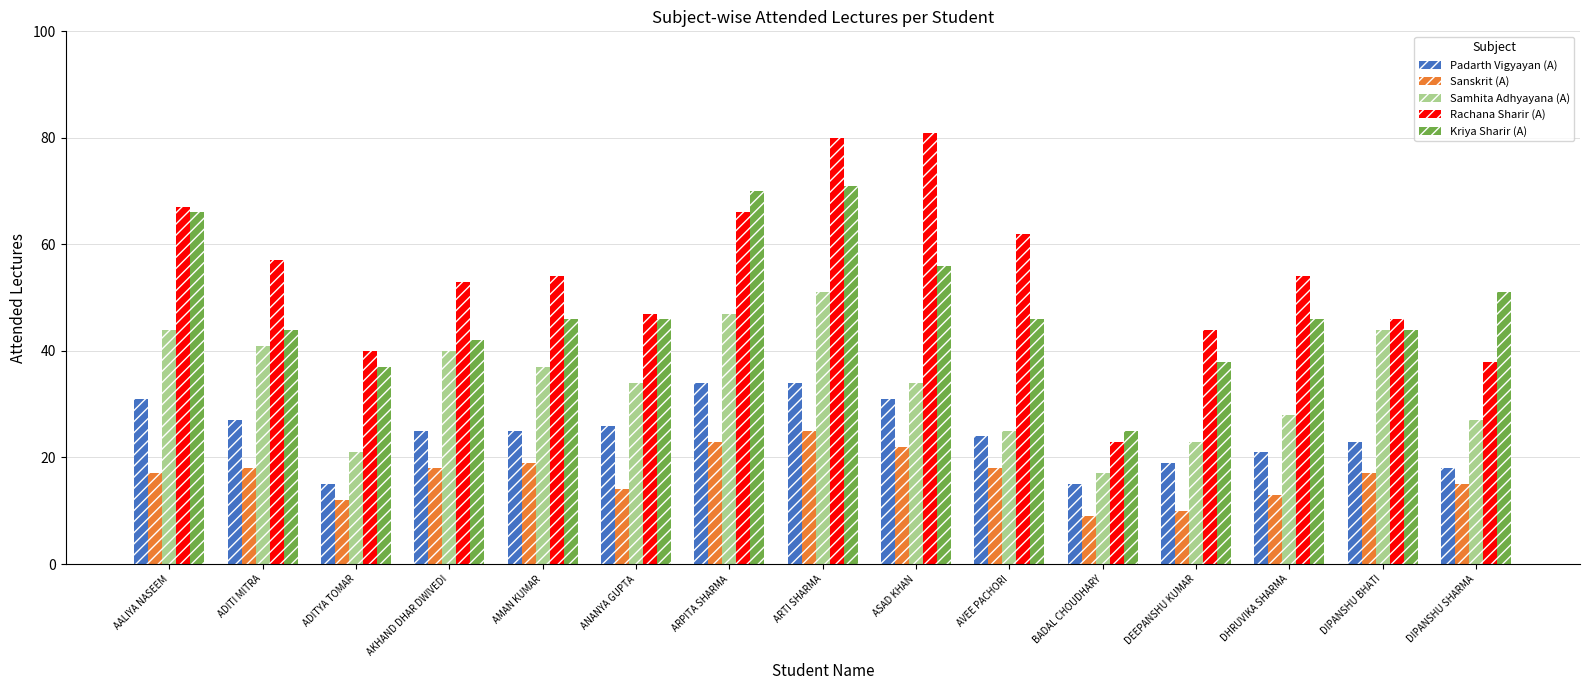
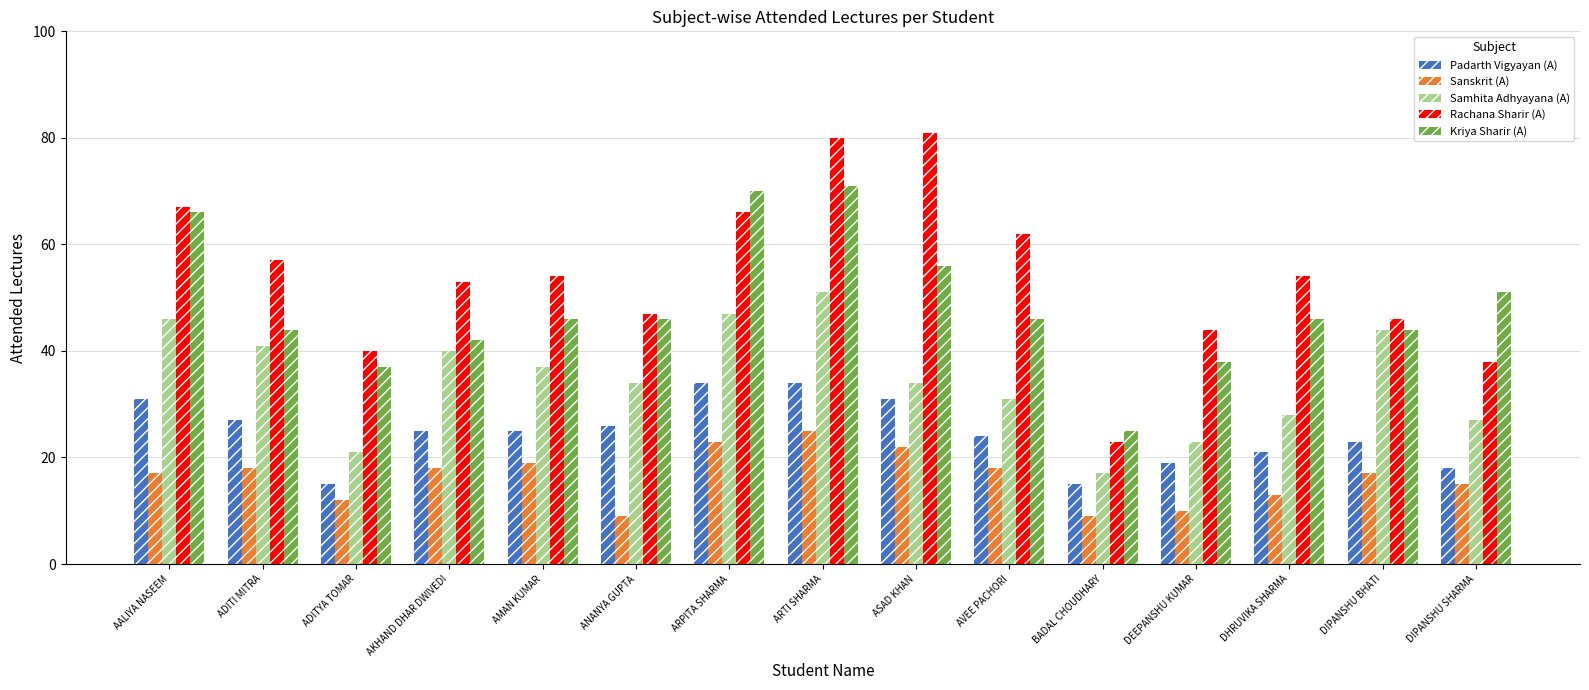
  {
    "Padarth Vigyayan (A)": {
      "AALIYA NASEEM": 31,
      "ADITI MITRA": 27,
      "ADITYA TOMAR": 15,
      "AKHAND DHAR DWIVEDI": 25,
      "AMAN KUMAR": 25,
      "ANANYA GUPTA": 26,
      "ARPITA SHARMA": 34,
      "ARTI SHARMA": 34,
      "ASAD KHAN": 31,
      "AVEE PACHORI": 24,
      "BADAL CHOUDHARY": 15,
      "DEEPANSHU KUMAR": 19,
      "DHRUVIKA SHARMA": 21,
      "DIPANSHU BHATI": 23,
      "DIPANSHU SHARMA": 18
    },
    "Sanskrit (A)": {
      "AALIYA NASEEM": 17,
      "ADITI MITRA": 18,
      "ADITYA TOMAR": 12,
      "AKHAND DHAR DWIVEDI": 18,
      "AMAN KUMAR": 19,
-     "ANANYA GUPTA": 14,
+     "ANANYA GUPTA": 9,
      "ARPITA SHARMA": 23,
      "ARTI SHARMA": 25,
      "ASAD KHAN": 22,
      "AVEE PACHORI": 18,
      "BADAL CHOUDHARY": 9,
      "DEEPANSHU KUMAR": 10,
      "DHRUVIKA SHARMA": 13,
      "DIPANSHU BHATI": 17,
      "DIPANSHU SHARMA": 15
    },
    "Samhita Adhyayana (A)": {
-     "AALIYA NASEEM": 44,
+     "AALIYA NASEEM": 46,
      "ADITI MITRA": 41,
      "ADITYA TOMAR": 21,
      "AKHAND DHAR DWIVEDI": 40,
      "AMAN KUMAR": 37,
      "ANANYA GUPTA": 34,
      "ARPITA SHARMA": 47,
      "ARTI SHARMA": 51,
      "ASAD KHAN": 34,
-     "AVEE PACHORI": 25,
+     "AVEE PACHORI": 31,
      "BADAL CHOUDHARY": 17,
      "DEEPANSHU KUMAR": 23,
      "DHRUVIKA SHARMA": 28,
      "DIPANSHU BHATI": 44,
      "DIPANSHU SHARMA": 27
    },
    "Rachana Sharir (A)": {
      "AALIYA NASEEM": 67,
      "ADITI MITRA": 57,
      "ADITYA TOMAR": 40,
      "AKHAND DHAR DWIVEDI": 53,
      "AMAN KUMAR": 54,
      "ANANYA GUPTA": 47,
      "ARPITA SHARMA": 66,
      "ARTI SHARMA": 80,
      "ASAD KHAN": 81,
      "AVEE PACHORI": 62,
      "BADAL CHOUDHARY": 23,
      "DEEPANSHU KUMAR": 44,
      "DHRUVIKA SHARMA": 54,
      "DIPANSHU BHATI": 46,
      "DIPANSHU SHARMA": 38
    },
    "Kriya Sharir (A)": {
      "AALIYA NASEEM": 66,
      "ADITI MITRA": 44,
      "ADITYA TOMAR": 37,
      "AKHAND DHAR DWIVEDI": 42,
      "AMAN KUMAR": 46,
      "ANANYA GUPTA": 46,
      "ARPITA SHARMA": 70,
      "ARTI SHARMA": 71,
      "ASAD KHAN": 56,
      "AVEE PACHORI": 46,
      "BADAL CHOUDHARY": 25,
      "DEEPANSHU KUMAR": 38,
      "DHRUVIKA SHARMA": 46,
      "DIPANSHU BHATI": 44,
      "DIPANSHU SHARMA": 51
    }
  }
